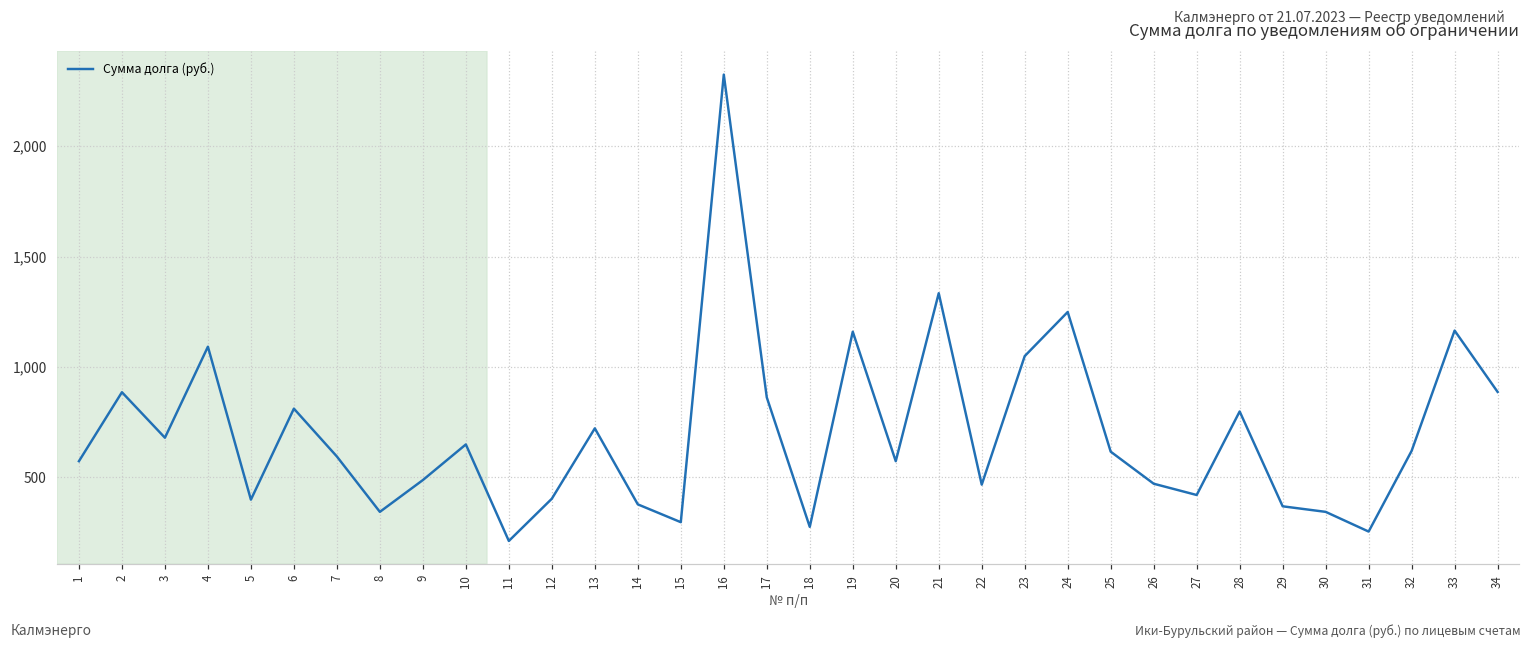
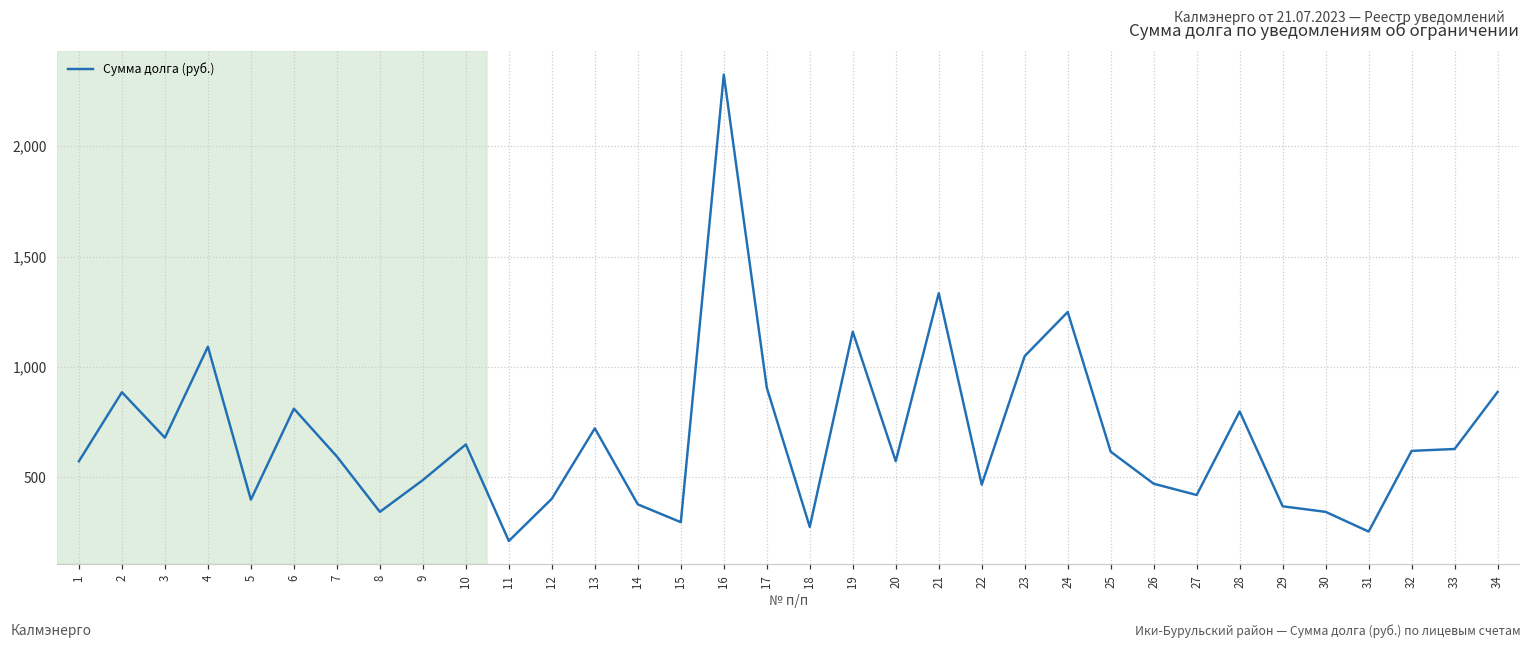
  {
    "1": "570",
    "2": "890",
    "3": "680",
    "4": "1,090",
    "5": "400",
    "6": "810",
    "7": "600",
    "8": "340",
    "9": "490",
    "10": "650",
    "11": "210",
    "12": "400",
    "13": "720",
    "14": "380",
    "15": "300",
    "16": "2,320",
-   "17": "860",
+   "17": "910",
    "18": "280",
    "19": "1,160",
    "20": "570",
    "21": "1,330",
    "22": "470",
    "23": "1,050",
    "24": "1,250",
    "25": "620",
    "26": "470",
    "27": "420",
    "28": "800",
    "29": "370",
    "30": "340",
    "31": "260",
    "32": "620",
-   "33": "1,170",
+   "33": "630",
    "34": "890"
  }
